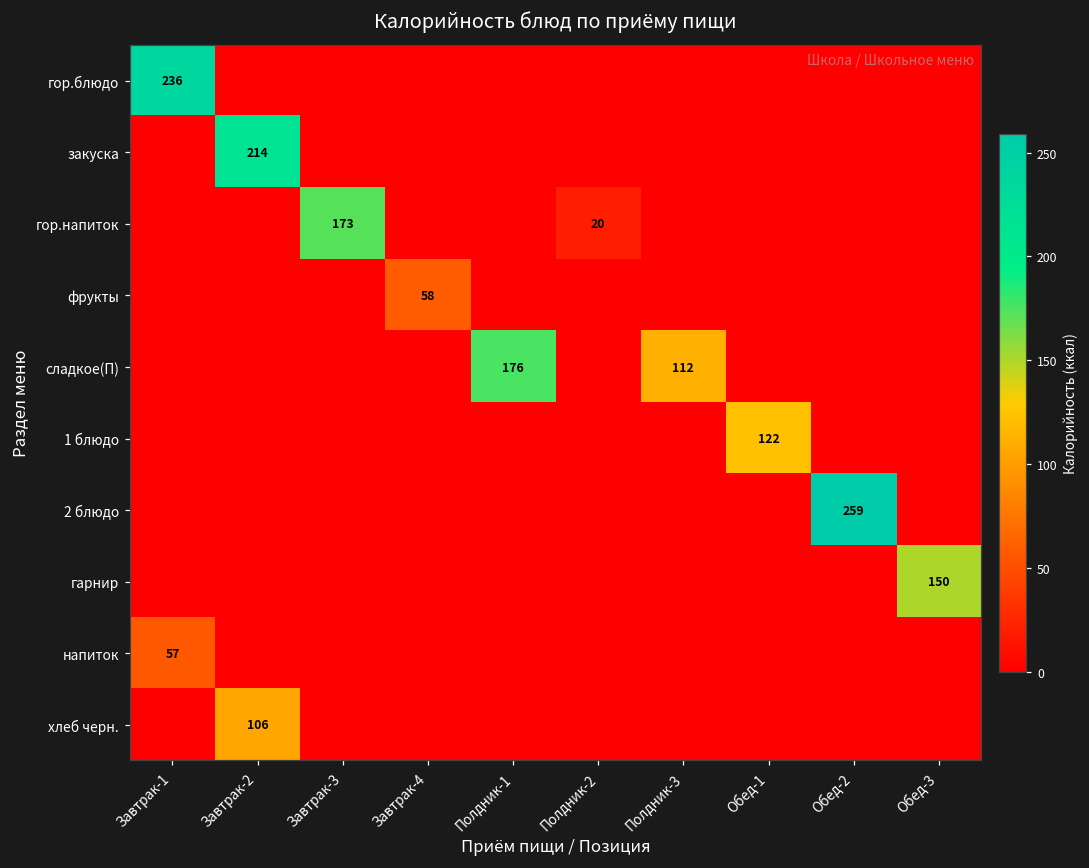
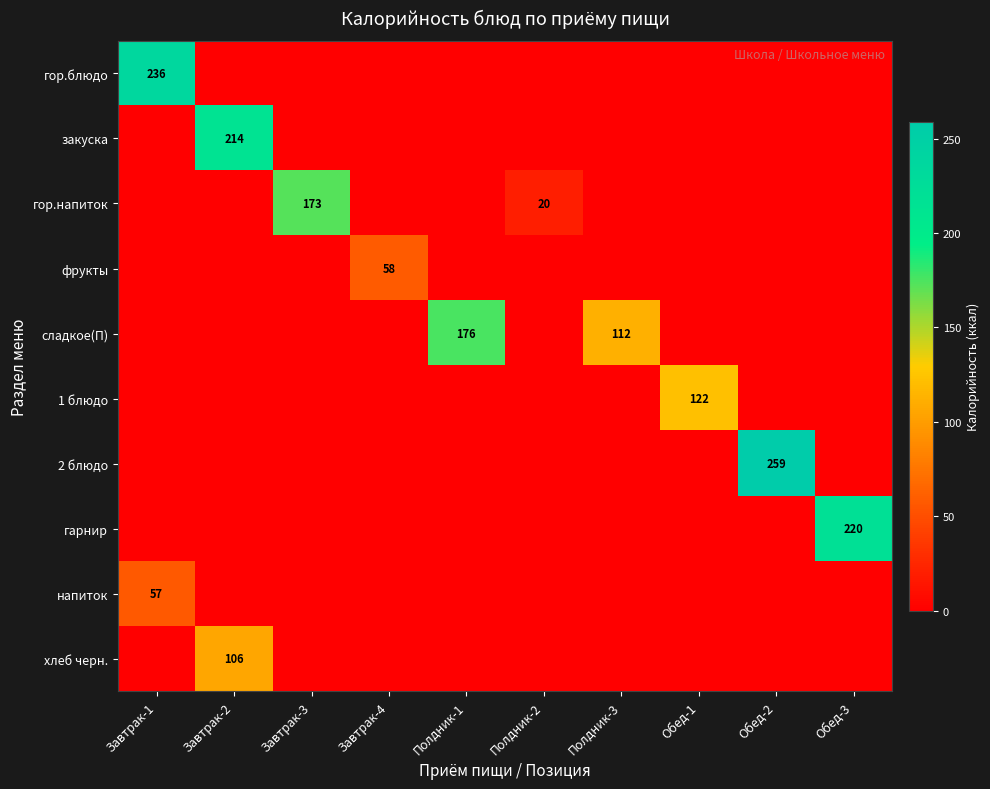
  {
    "гор.блюдо": {
      "Завтрак-1": 236
    },
    "закуска": {
      "Завтрак-2": 214
    },
    "гор.напиток": {
      "Завтрак-3": 173,
      "Полдник-2": 20
    },
    "фрукты": {
      "Завтрак-4": 58
    },
    "сладкое(П)": {
      "Полдник-1": 176,
      "Полдник-3": 112
    },
    "1 блюдо": {
      "Обед-1": 122
    },
    "2 блюдо": {
      "Обед-2": 259
    },
    "гарнир": {
-     "Обед-3": 150
+     "Обед-3": 220
    },
    "напиток": {
      "Завтрак-1": 57
    },
    "хлеб черн.": {
      "Завтрак-2": 106
    }
  }
